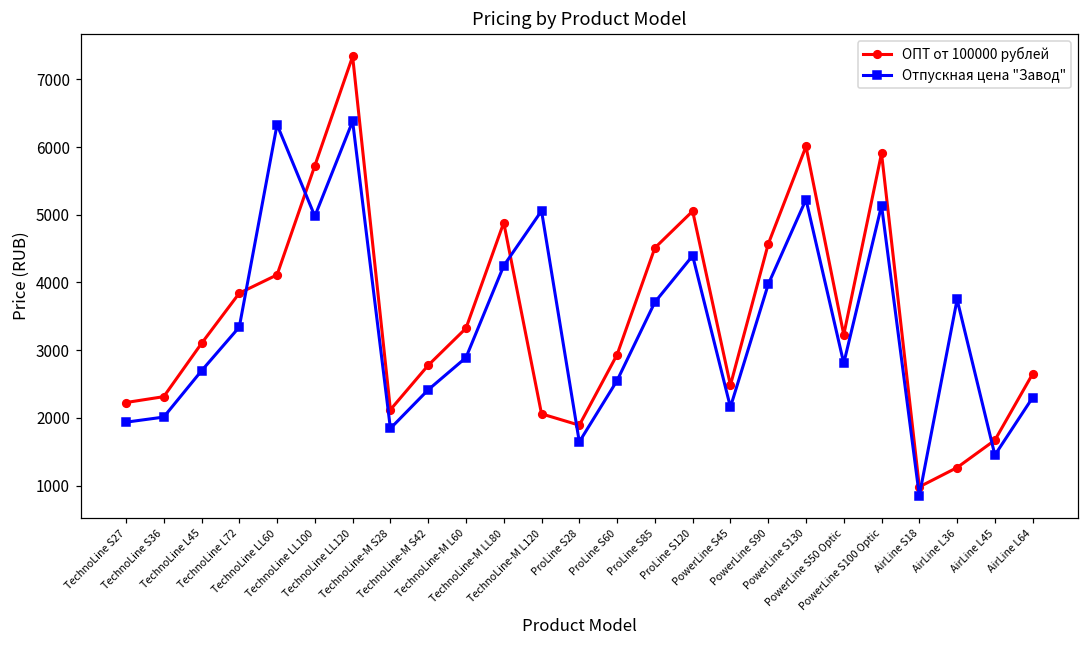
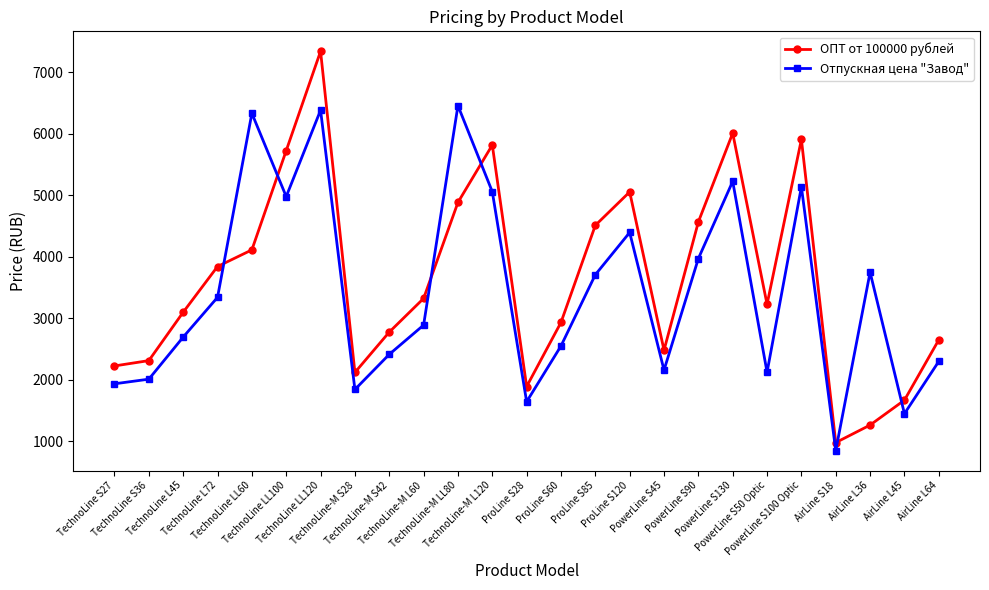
  {
    "ОПТ от 100000 рублей": {
      "TechnoLine S27": 2200,
      "TechnoLine S36": 2300,
      "TechnoLine L45": 3100,
      "TechnoLine L72": 3800,
      "TechnoLine LL60": 4100,
      "TechnoLine LL100": 5700,
      "TechnoLine LL120": 7300,
      "TechnoLine-М S28": 2100,
      "TechnoLine-М S42": 2800,
      "TechnoLine-М L60": 3300,
      "TechnoLine-М LL80": 4900,
-     "TechnoLine-М L120": 2100,
+     "TechnoLine-М L120": 5800,
      "ProLine S28": 1900,
      "ProLine S60": 2900,
      "ProLine S85": 4500,
      "ProLine S120": 5100,
      "PowerLine S45": 2500,
      "PowerLine S90": 4600,
      "PowerLine S130": 6000,
      "PowerLine S50 Optic": 3200,
      "PowerLine S100 Optic": 5900,
      "AirLine S18": 1000,
      "AirLine L36": 1300,
      "AirLine L45": 1700,
      "AirLine L64": 2700
    },
    "Отпускная цена \"Завод\"": {
      "TechnoLine S27": 1900,
      "TechnoLine S36": 2000,
      "TechnoLine L45": 2700,
      "TechnoLine L72": 3300,
      "TechnoLine LL60": 6300,
      "TechnoLine LL100": 5000,
      "TechnoLine LL120": 6400,
      "TechnoLine-М S28": 1800,
      "TechnoLine-М S42": 2400,
      "TechnoLine-М L60": 2900,
-     "TechnoLine-М LL80": 4200,
+     "TechnoLine-М LL80": 6500,
      "TechnoLine-М L120": 5100,
      "ProLine S28": 1600,
      "ProLine S60": 2600,
      "ProLine S85": 3700,
      "ProLine S120": 4400,
      "PowerLine S45": 2200,
      "PowerLine S90": 4000,
      "PowerLine S130": 5200,
-     "PowerLine S50 Optic": 2800,
+     "PowerLine S50 Optic": 2100,
      "PowerLine S100 Optic": 5100,
      "AirLine S18": 900,
      "AirLine L36": 3700,
      "AirLine L45": 1500,
      "AirLine L64": 2300
    }
  }
